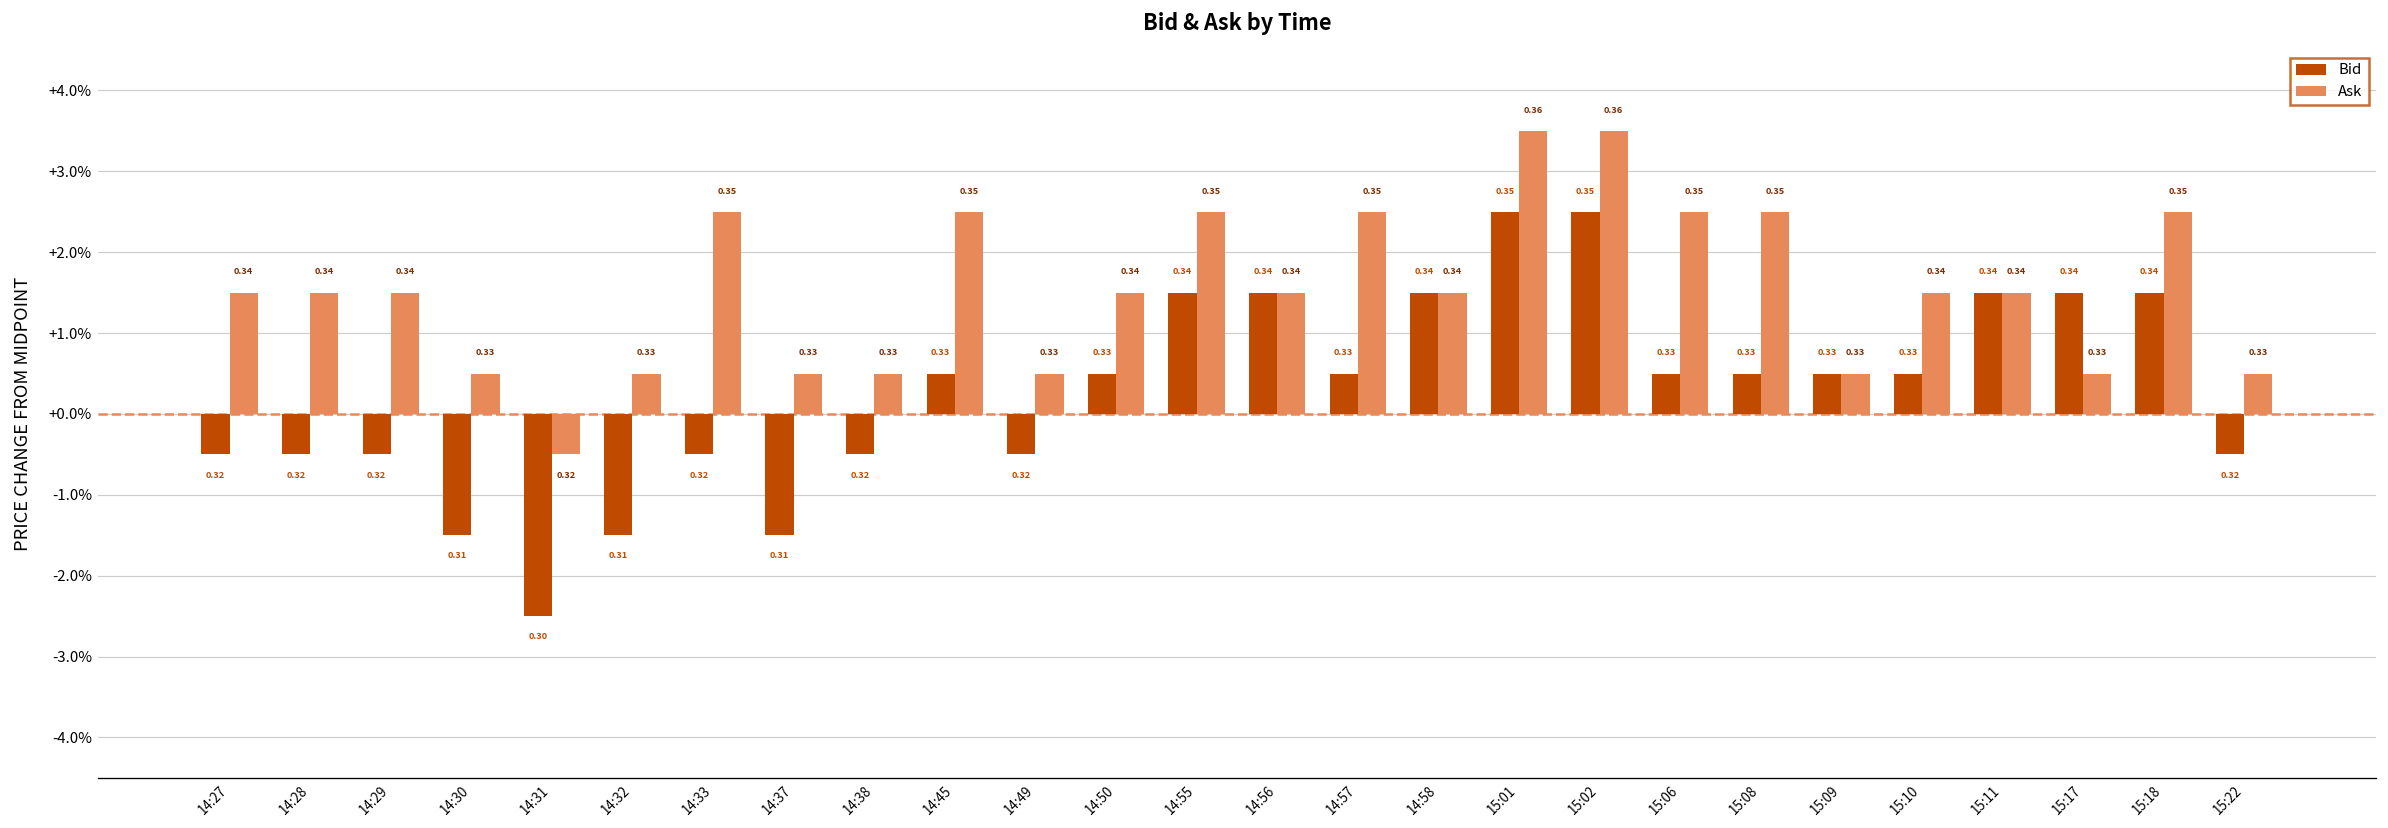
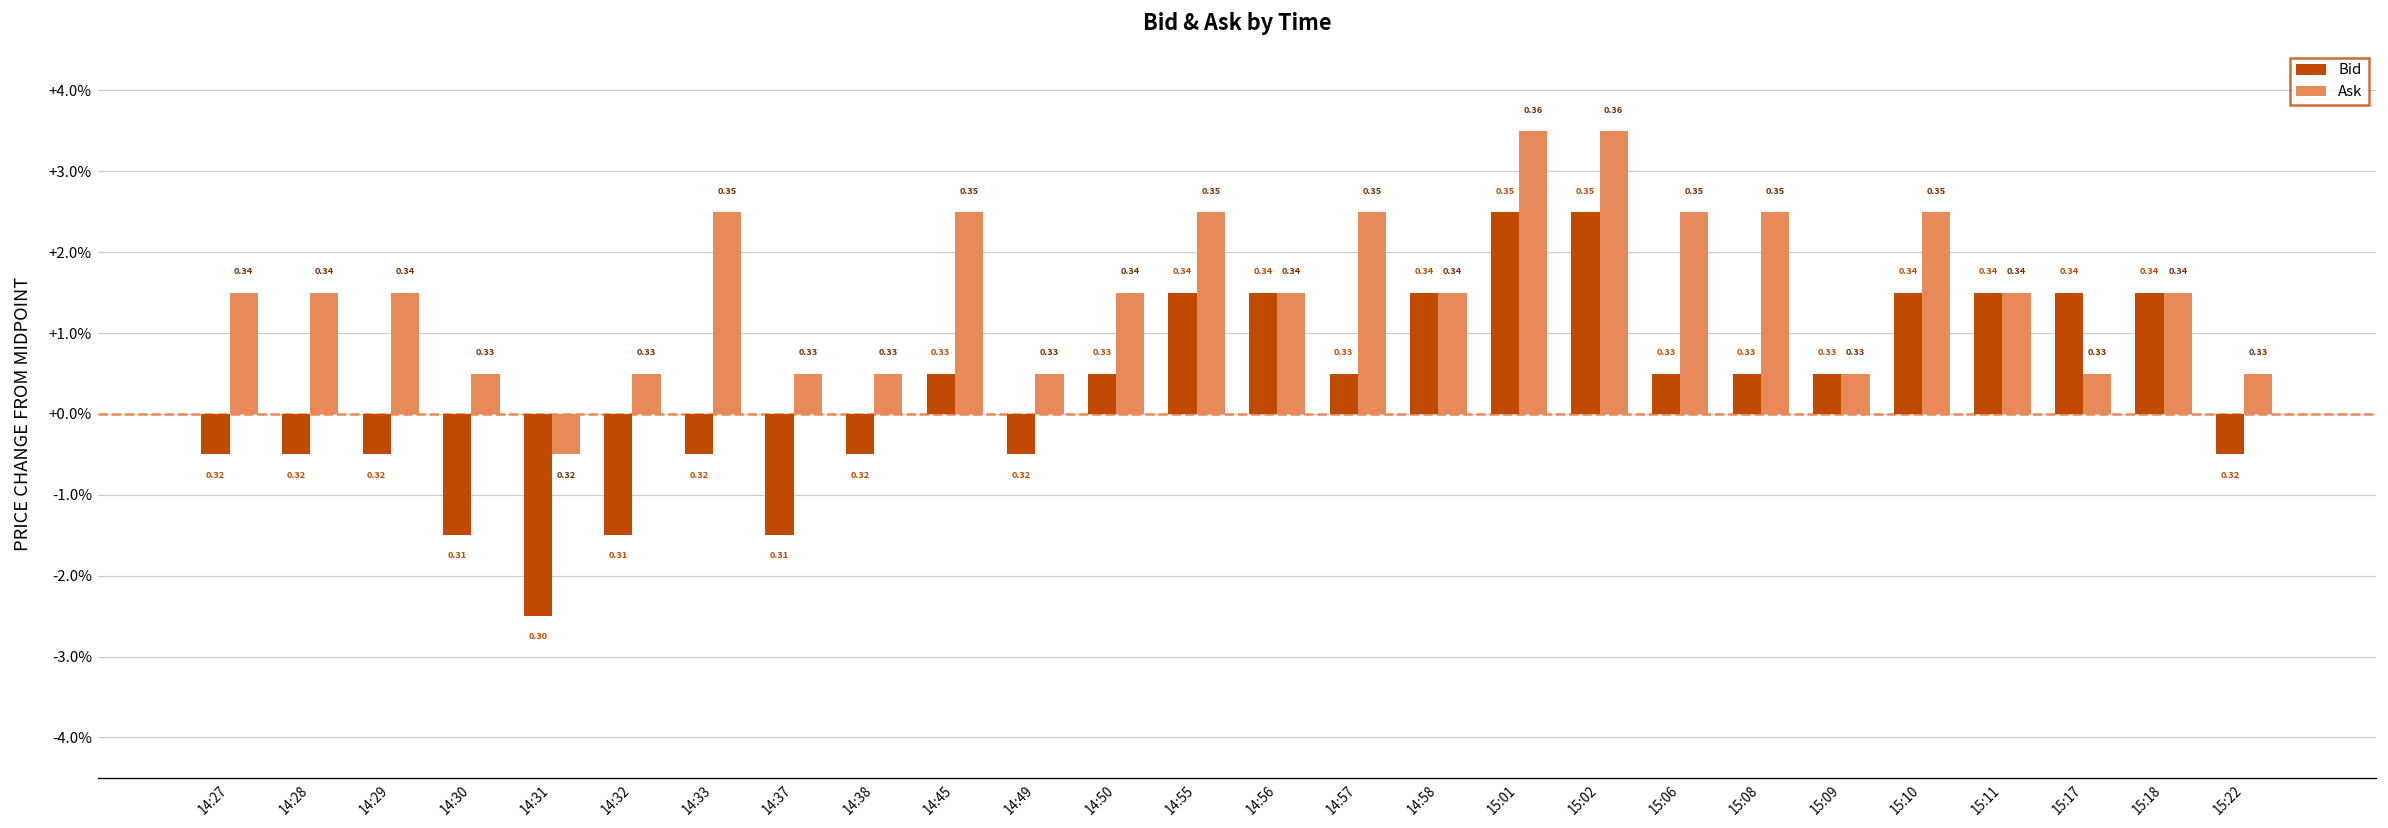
  {
    "Bid": {
-     "15:10": 0.33
+     "15:10": 0.34
    },
    "Ask": {
-     "15:10": 0.34,
-     "15:18": 0.35
+     "15:10": 0.35,
+     "15:18": 0.34
    }
  }
